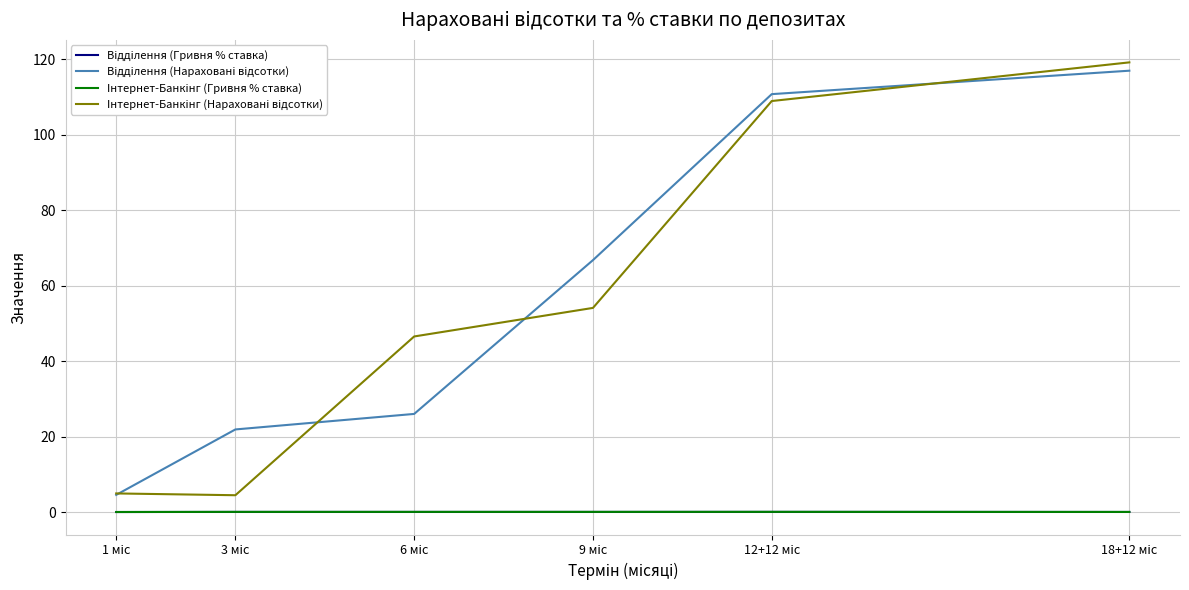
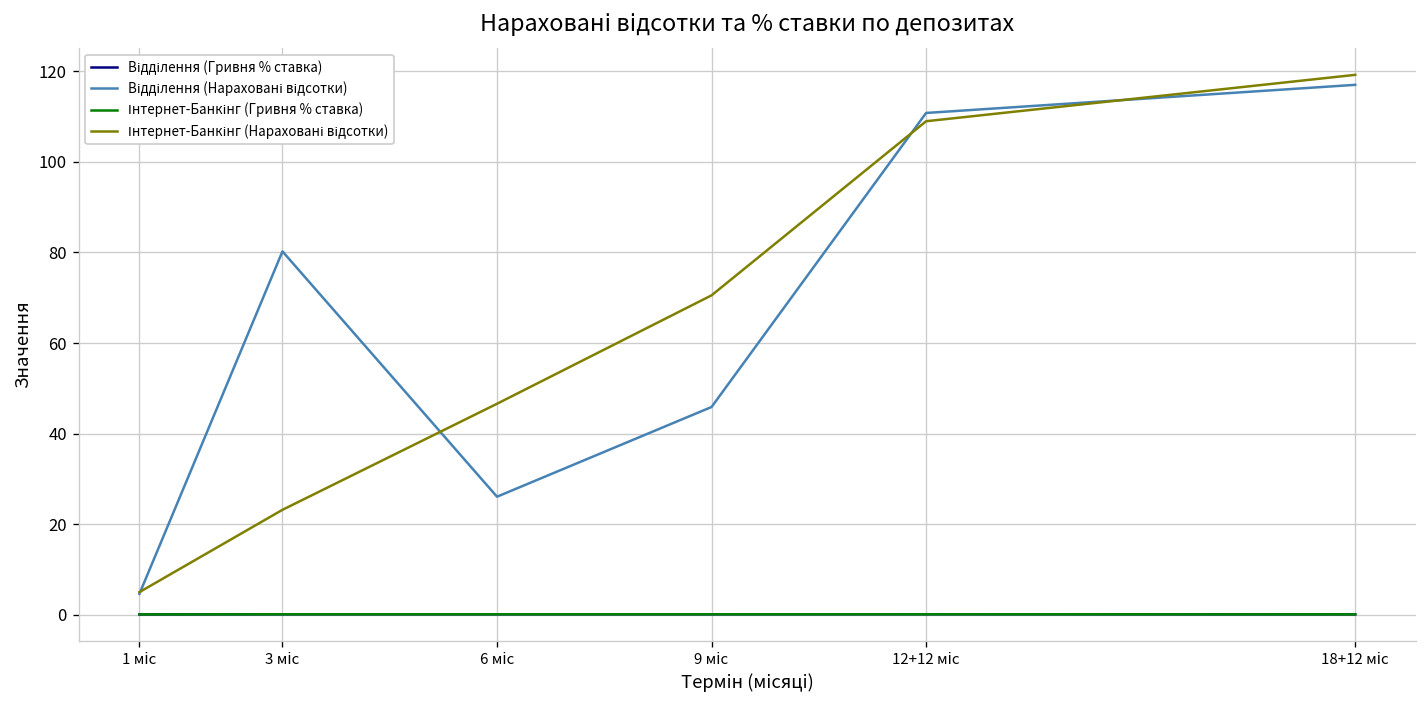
  {
    "Інтернет-Банкінг (Гривня % ставка)": {
      "1 міс": 0,
      "3 міс": 0,
      "6 міс": 0,
      "9 міс": 0,
      "12+12 міс": 0,
      "18+12 міс": 0
    },
    "Відділення (Нараховані відсотки)": {
-     "3 міс": 22,
+     "3 міс": 80,
      "6 міс": 26,
-     "9 міс": 67,
+     "9 міс": 46,
      "12+12 міс": 111,
      "18+12 міс": 117
    },
    "Інтернет-Банкінг (Нараховані відсотки)": {
-     "3 міс": 5,
+     "3 міс": 23,
      "6 міс": 47,
-     "9 міс": 54,
+     "9 міс": 71,
      "12+12 міс": 109,
      "18+12 міс": 119
    }
  }
